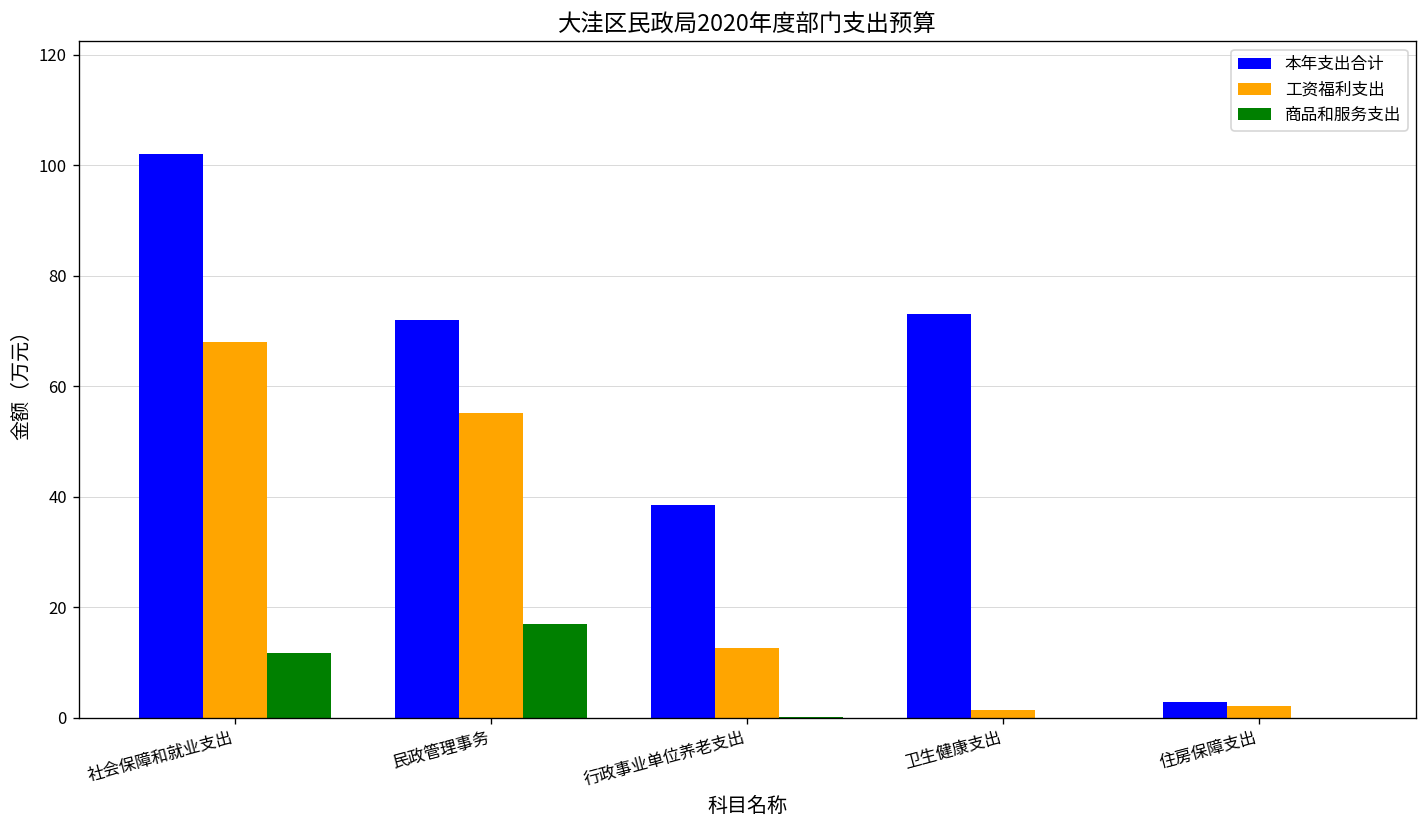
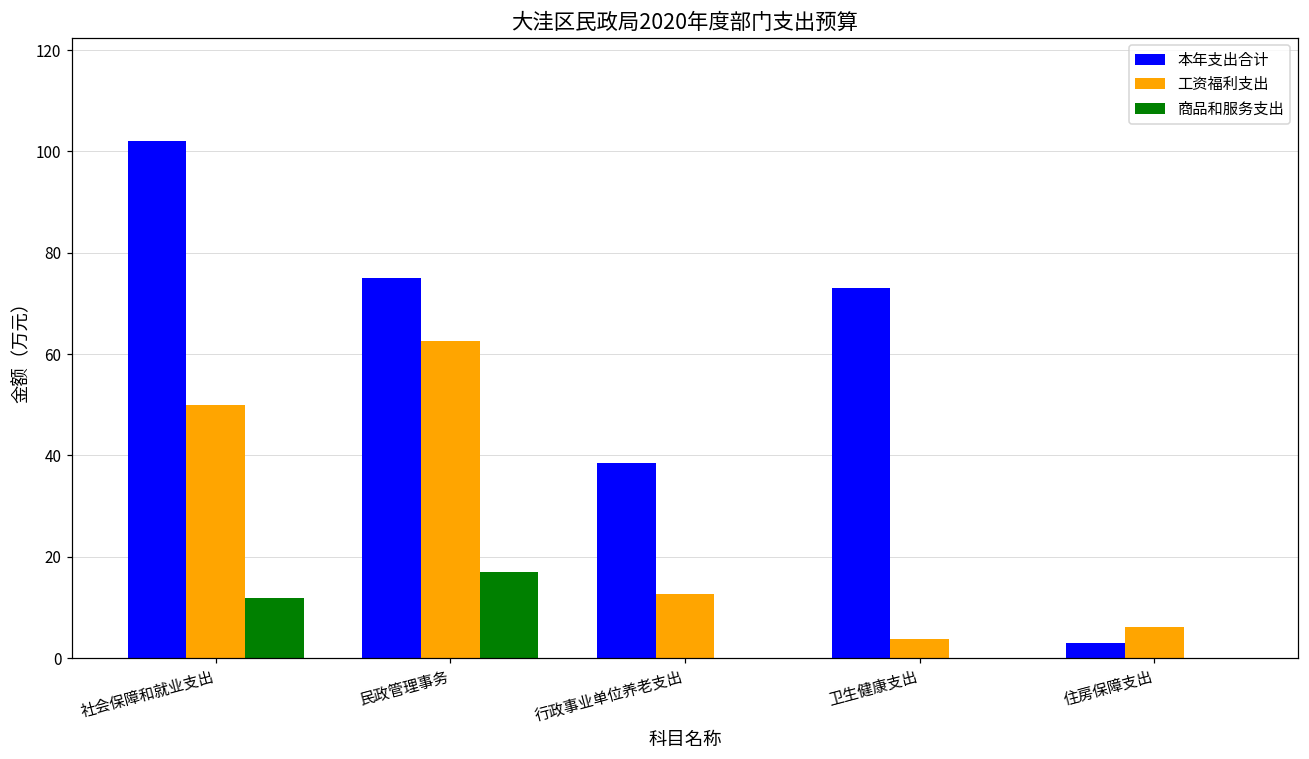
  {
    "本年支出合计": {
      "社会保障和就业支出": 102,
-     "民政管理事务": 72,
+     "民政管理事务": 75,
      "行政事业单位养老支出": 39,
      "卫生健康支出": 73,
      "住房保障支出": 3
    },
    "工资福利支出": {
-     "社会保障和就业支出": 68,
-     "民政管理事务": 55,
+     "社会保障和就业支出": 50,
+     "民政管理事务": 63,
      "行政事业单位养老支出": 13,
-     "卫生健康支出": 1,
-     "住房保障支出": 2
+     "卫生健康支出": 4,
+     "住房保障支出": 6
    },
    "商品和服务支出": {
      "社会保障和就业支出": 12,
      "民政管理事务": 17,
      "卫生健康支出": 0,
      "住房保障支出": 0
    }
  }
